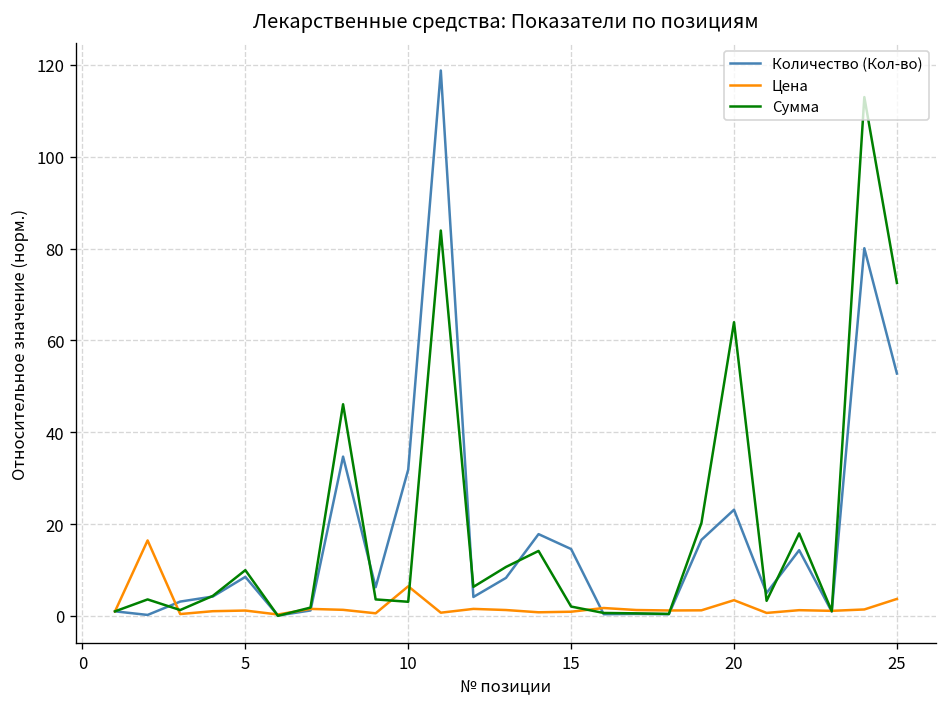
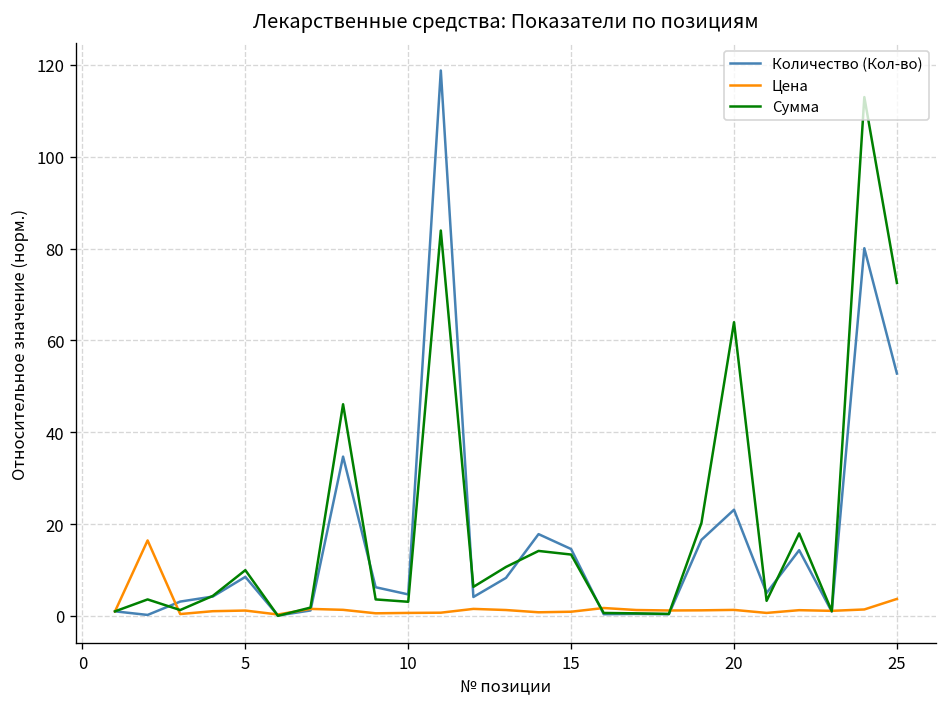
  {
    "Количество (Кол-во)": {
      "5": 9,
-     "10": 32,
+     "10": 5,
      "15": 15,
      "20": 23,
      "25": 53
    },
    "Цена": {
      "5": 1,
-     "10": 6,
+     "10": 1,
      "15": 1,
-     "20": 3,
+     "20": 1,
      "25": 4
    },
    "Сумма": {
      "5": 10,
      "10": 3,
-     "15": 2,
+     "15": 13,
      "20": 64,
      "25": 72
    }
  }
